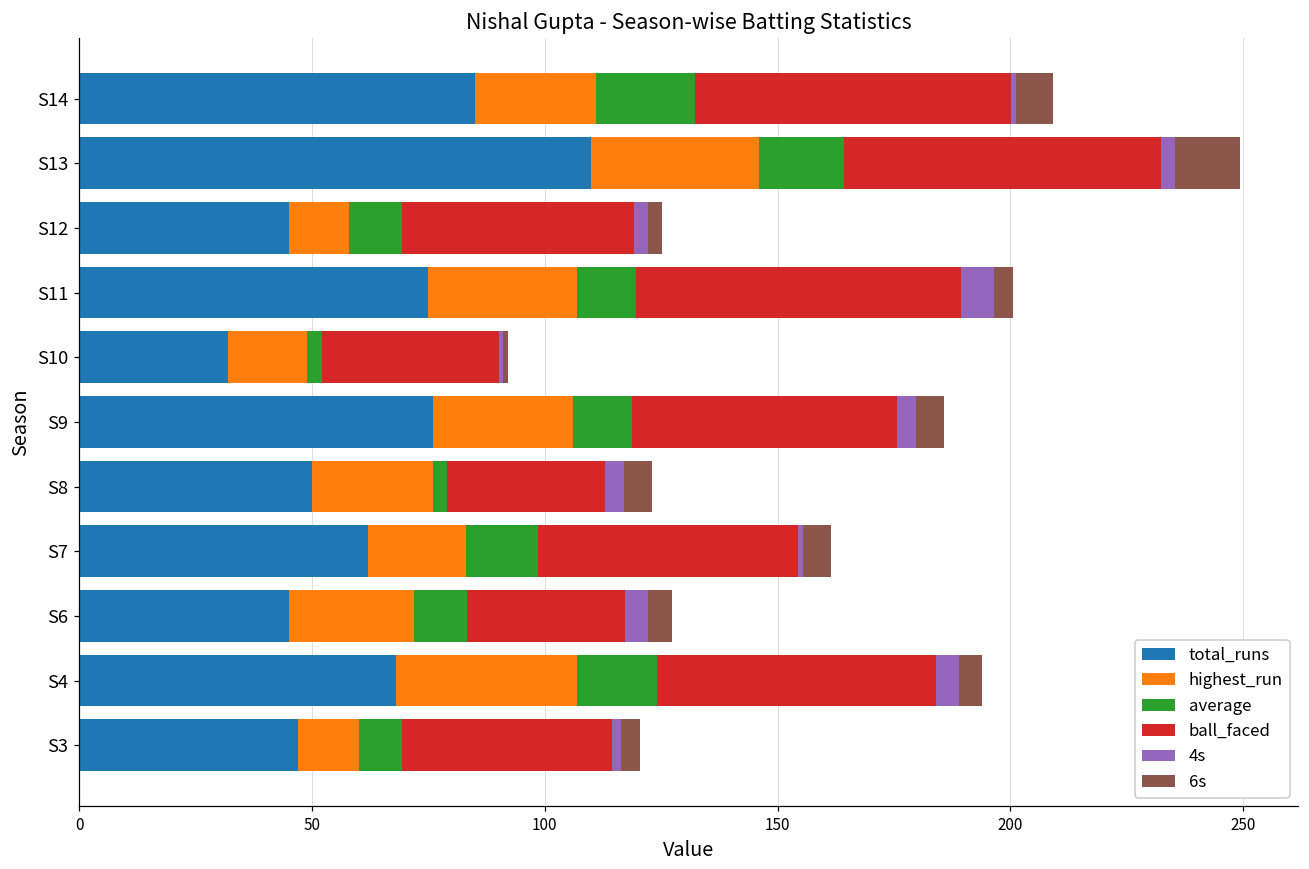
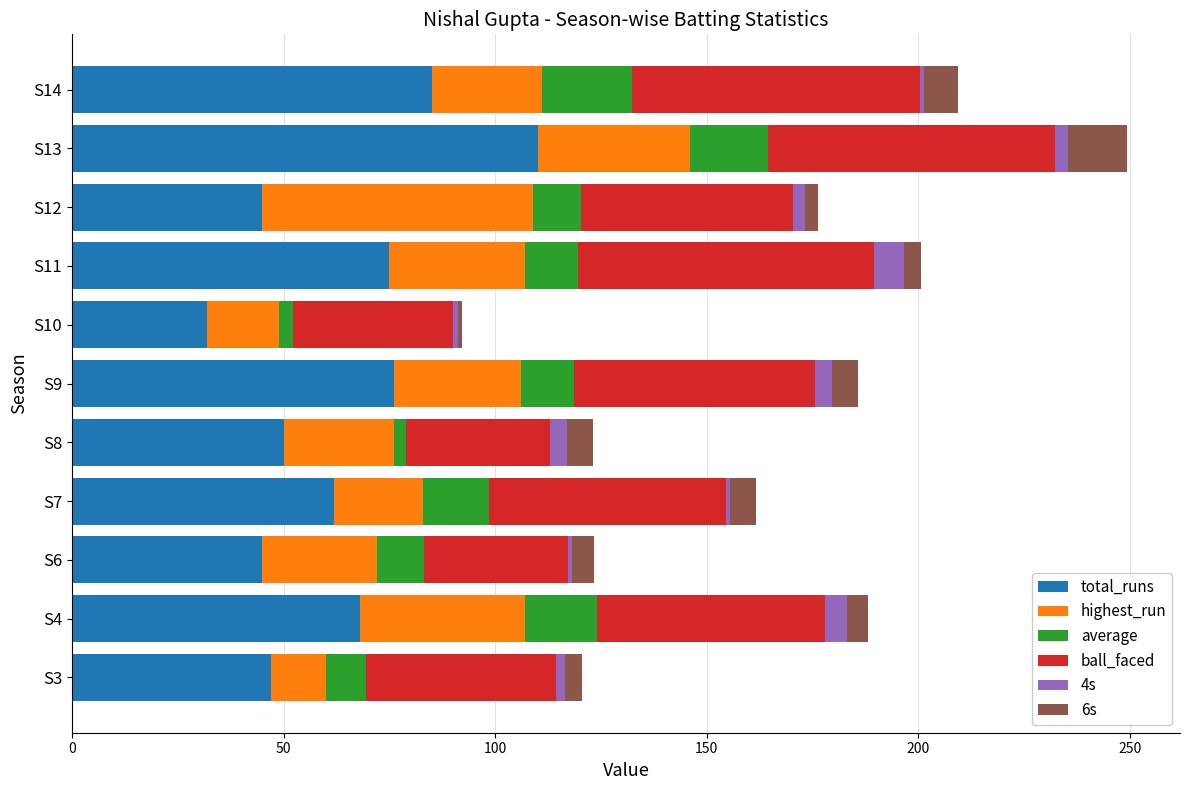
  {
    "total_runs": {
      "S14": 85,
      "S13": 110,
      "S12": 45,
      "S11": 75,
      "S10": 32,
      "S9": 76,
      "S8": 50,
      "S7": 62,
      "S6": 45,
      "S4": 68,
      "S3": 47
    },
    "highest_run": {
      "S14": 26,
      "S13": 36,
-     "S12": 13,
+     "S12": 64,
      "S11": 32,
      "S10": 17,
      "S9": 30,
      "S8": 26,
      "S7": 21,
      "S6": 27,
      "S4": 39,
      "S3": 13
    },
    "average": {
      "S14": 21,
      "S13": 18,
      "S12": 11,
      "S11": 13,
      "S10": 3,
      "S9": 13,
      "S8": 3,
      "S7": 16,
      "S6": 11,
      "S4": 17,
      "S3": 9
    },
    "ball_faced": {
      "S14": 68,
      "S13": 68,
      "S12": 50,
      "S11": 70,
      "S10": 38,
      "S9": 57,
      "S8": 34,
      "S7": 56,
      "S6": 34,
-     "S4": 60,
+     "S4": 54,
      "S3": 45
    },
    "4s": {
      "S14": 1,
      "S13": 3,
      "S12": 3,
      "S11": 7,
      "S10": 1,
      "S9": 4,
      "S8": 4,
      "S7": 1,
-     "S6": 5,
+     "S6": 1,
      "S4": 5,
      "S3": 2
    },
    "6s": {
      "S14": 8,
      "S13": 14,
      "S12": 3,
      "S11": 4,
      "S10": 1,
      "S9": 6,
      "S8": 6,
      "S7": 6,
      "S6": 5,
      "S4": 5,
      "S3": 4
    }
  }
